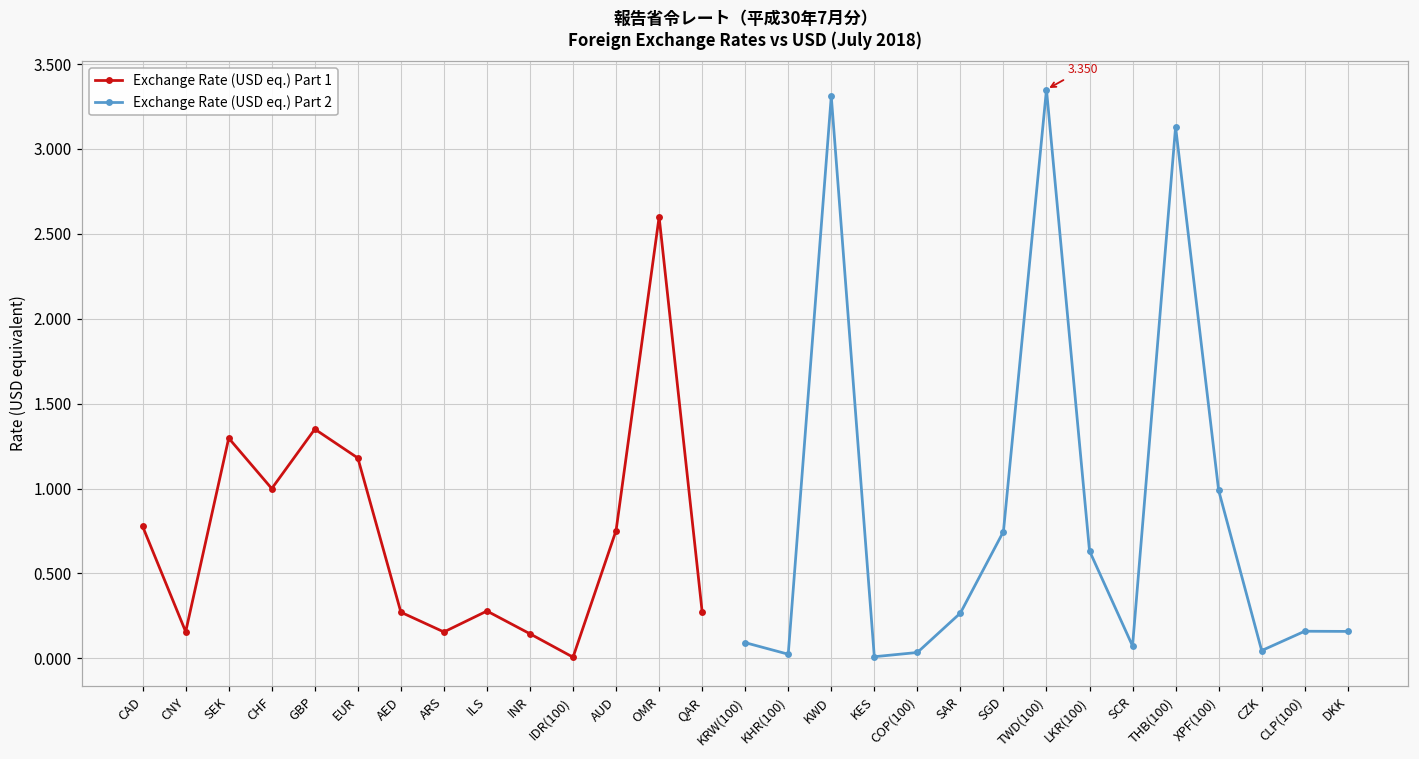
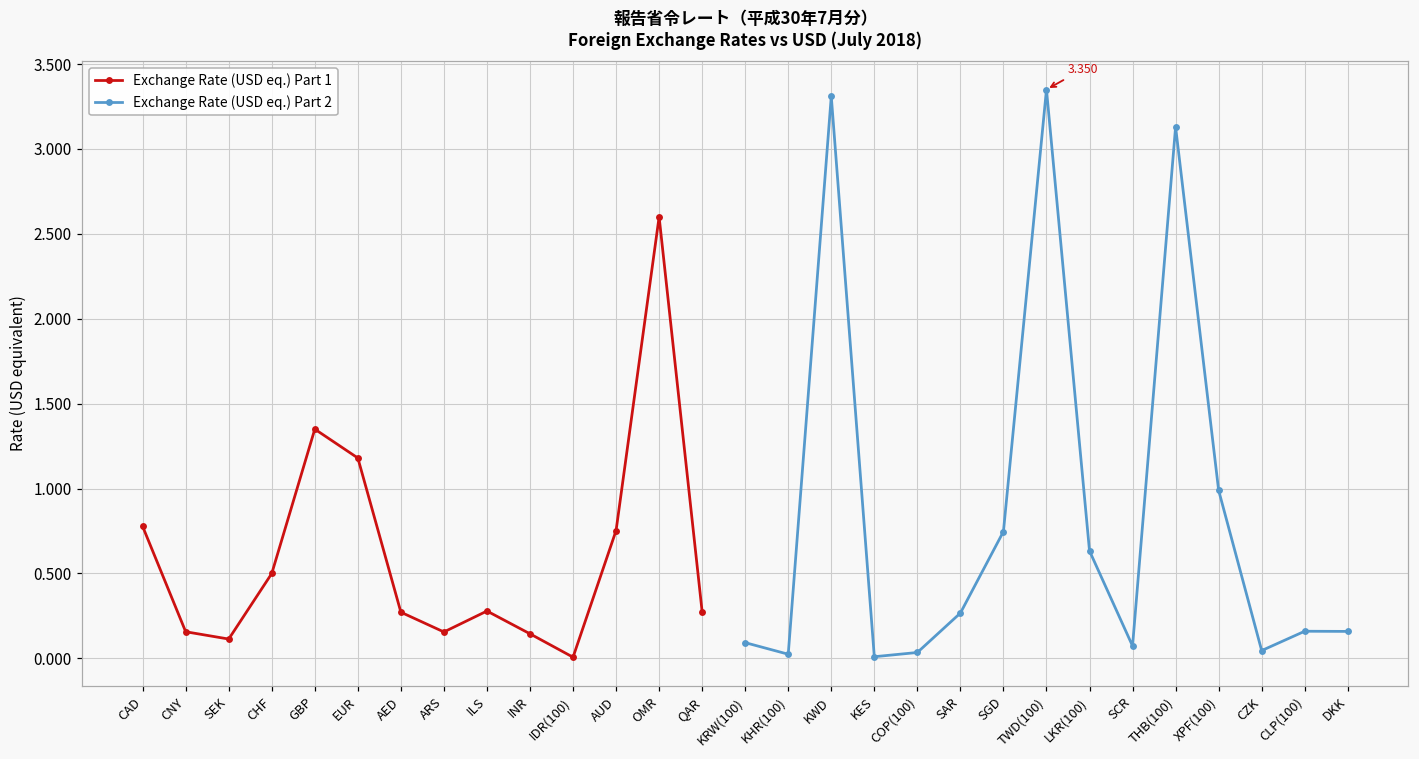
  {
    "Exchange Rate (USD eq.) Part 1": {
      "CAD": 0.78,
      "CNY": 0.16,
-     "SEK": 1.30,
-     "CHF": 1.0,
+     "SEK": 0.11,
+     "CHF": 0.5,
      "GBP": 1.35,
      "EUR": 1.18,
      "AED": 0.27,
      "ARS": 0.16,
      "ILS": 0.28,
      "INR": 0.14,
      "IDR(100)": 0.01,
      "AUD": 0.75,
      "OMR": 2.60,
      "QAR": 0.27
    },
    "Exchange Rate (USD eq.) Part 2": {
      "TWD(100)": 3.350
    }
  }
